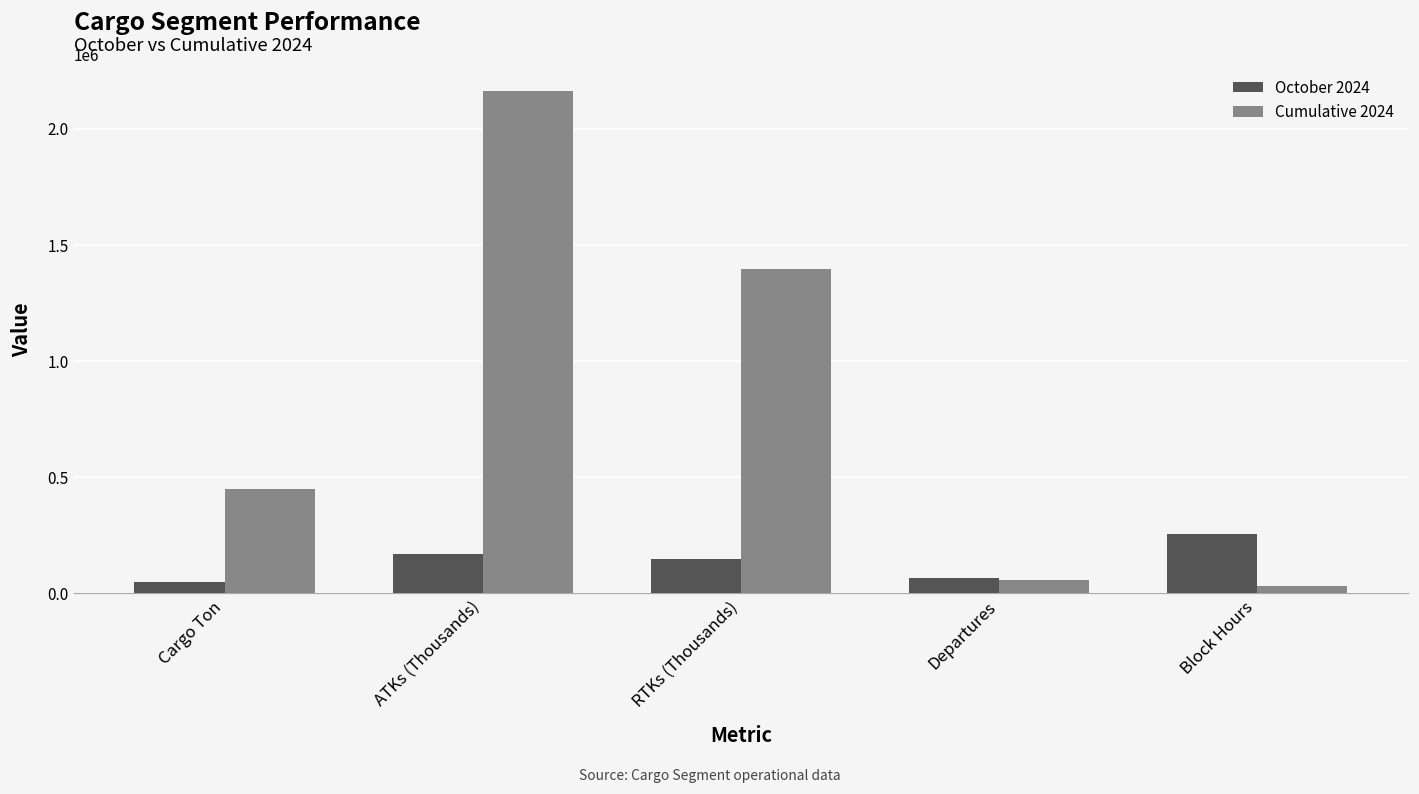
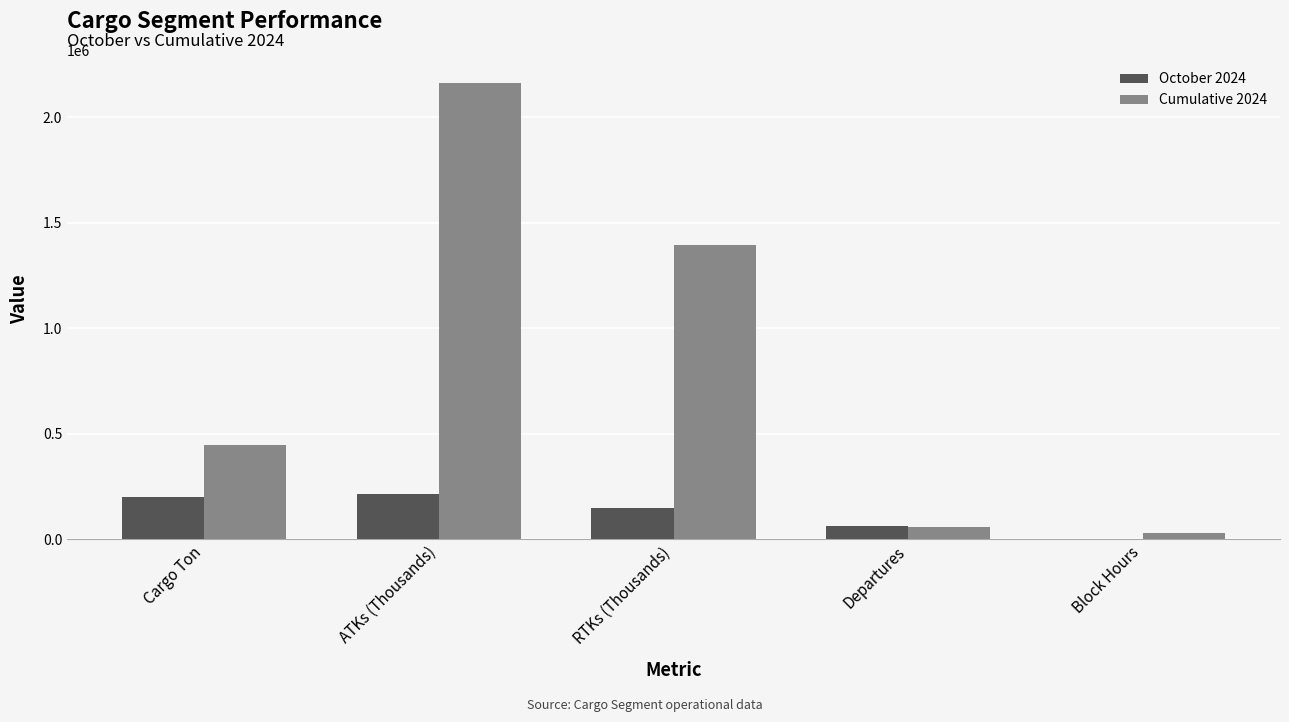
  {
    "October 2024": {
-     "Cargo Ton": 50000,
-     "ATKs (Thousands)": 170000,
+     "Cargo Ton": 200000,
+     "ATKs (Thousands)": 210000,
      "RTKs (Thousands)": 150000,
      "Departures": 60000,
-     "Block Hours": 260000
+     "Block Hours": 0
    },
    "Cumulative 2024": {
      "Cargo Ton": 450000,
      "ATKs (Thousands)": 2160000,
      "RTKs (Thousands)": 1400000,
      "Departures": 60000,
      "Block Hours": 30000
    }
  }
